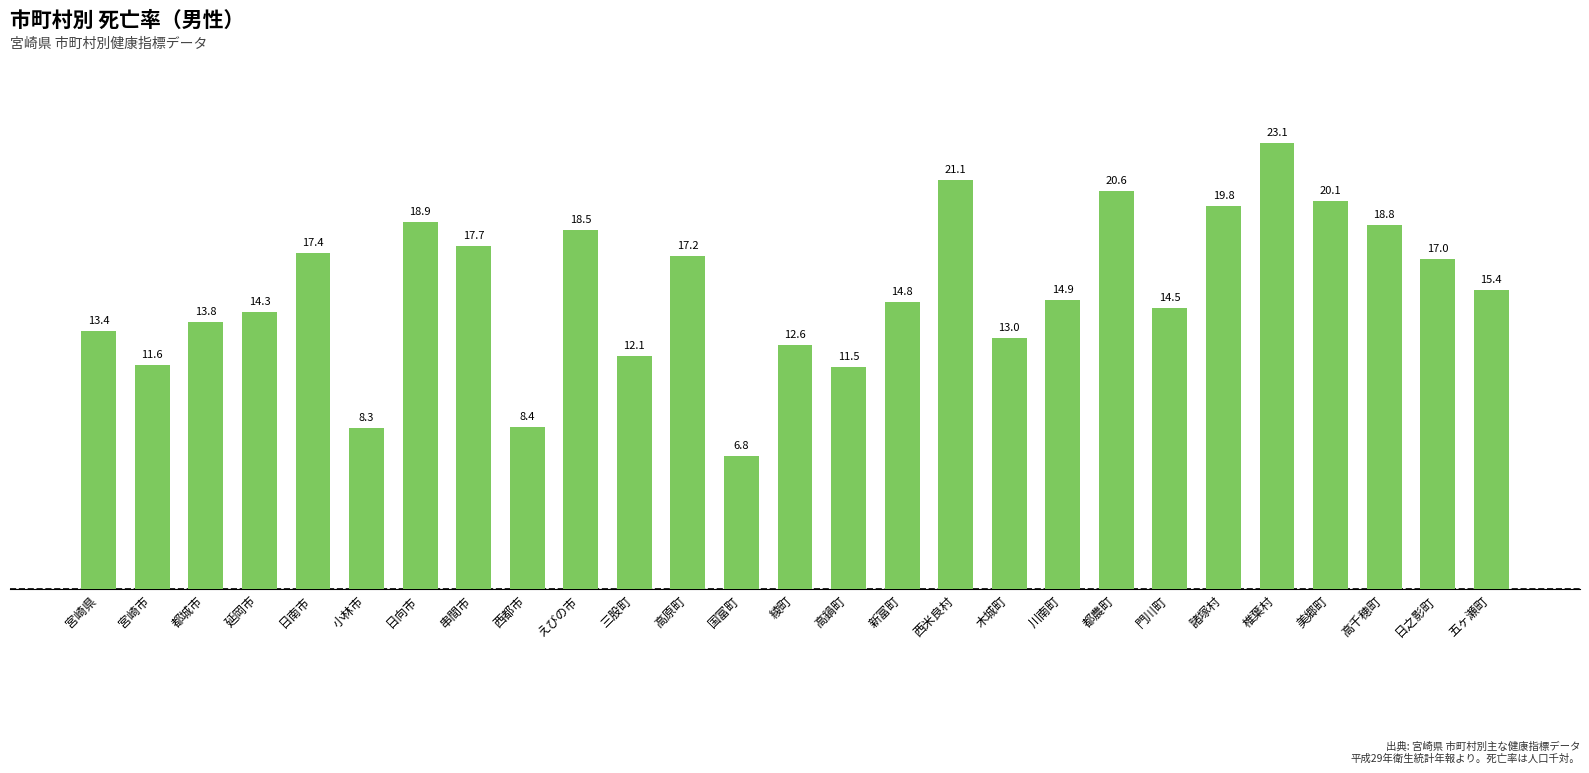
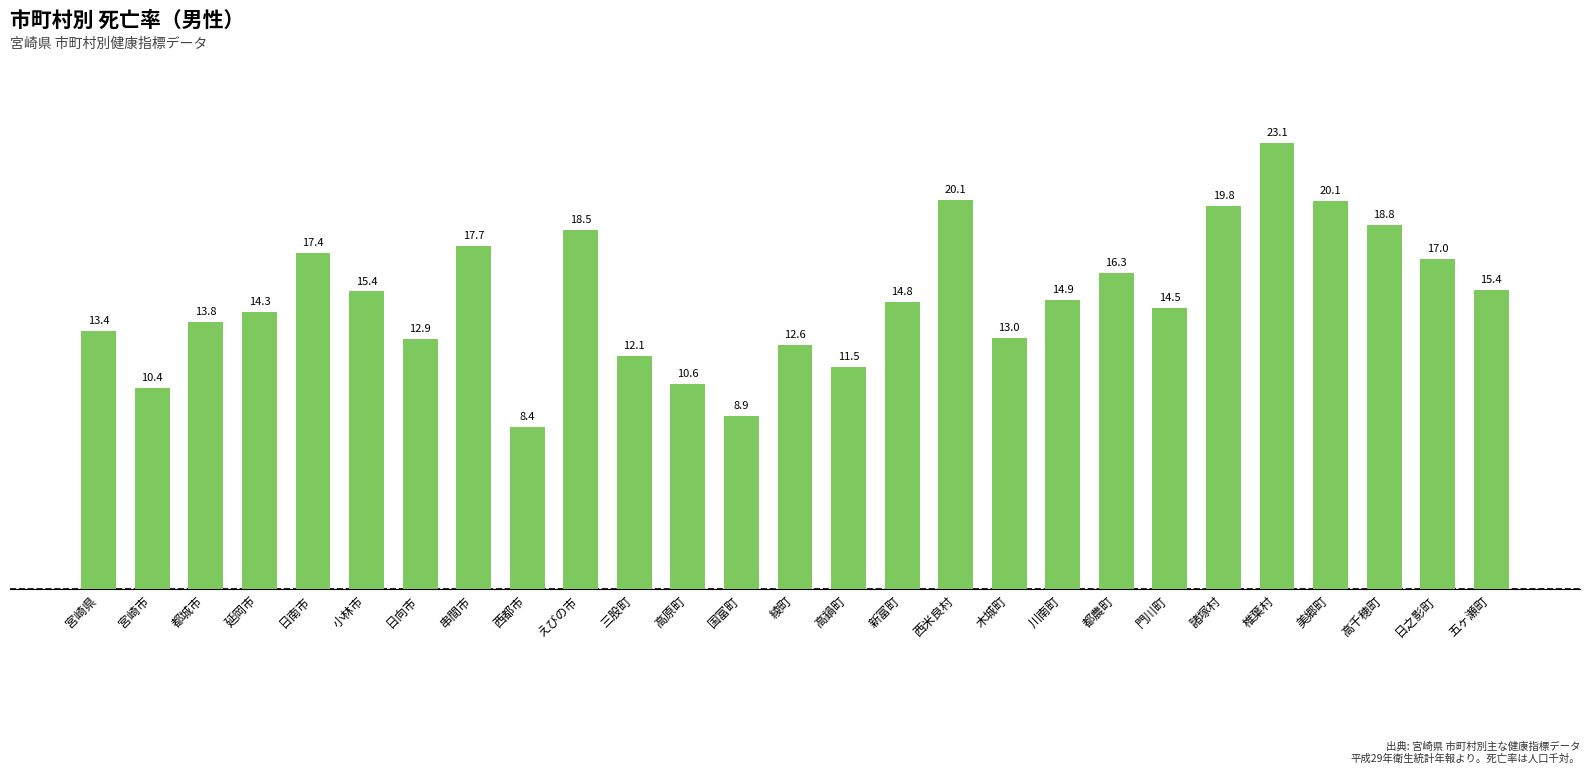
  {
    "宮崎県": 13.4,
-   "宮崎市": 11.6,
+   "宮崎市": 10.4,
    "都城市": 13.8,
    "延岡市": 14.3,
    "日南市": 17.4,
-   "小林市": 8.3,
-   "日向市": 18.9,
+   "小林市": 15.4,
+   "日向市": 12.9,
    "串間市": 17.7,
    "西都市": 8.4,
    "えびの市": 18.5,
    "三股町": 12.1,
-   "高原町": 17.2,
-   "国富町": 6.8,
+   "高原町": 10.6,
+   "国富町": 8.9,
    "綾町": 12.6,
    "高鍋町": 11.5,
    "新富町": 14.8,
-   "西米良村": 21.1,
+   "西米良村": 20.1,
    "木城町": 13.0,
    "川南町": 14.9,
-   "都農町": 20.6,
+   "都農町": 16.3,
    "門川町": 14.5,
    "諸塚村": 19.8,
    "椎葉村": 23.1,
    "美郷町": 20.1,
    "高千穂町": 18.8,
    "日之影町": 17.0,
    "五ヶ瀬町": 15.4
  }
